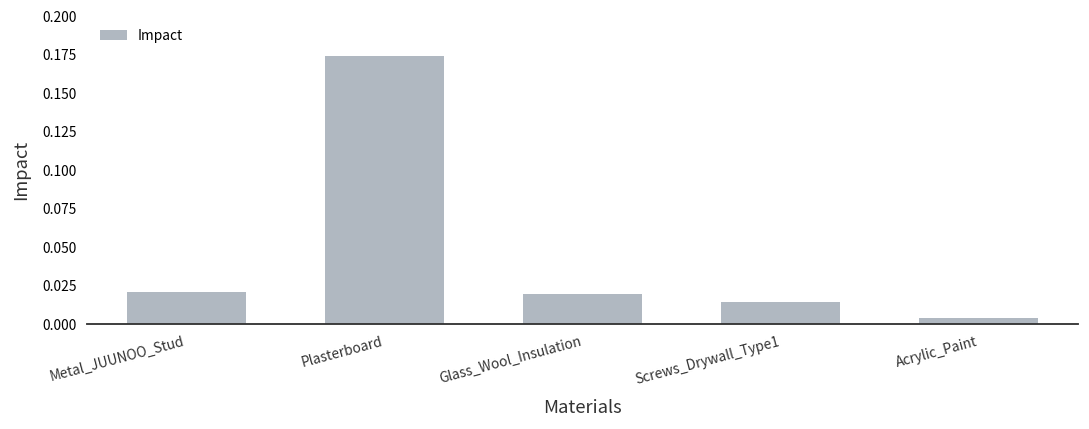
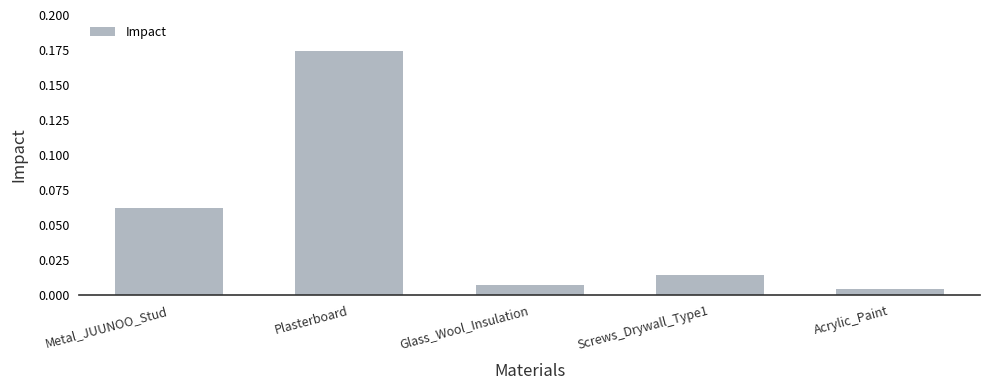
  {
-   "Metal_JUUNOO_Stud": 0.021,
+   "Metal_JUUNOO_Stud": 0.062,
    "Plasterboard": 0.174,
-   "Glass_Wool_Insulation": 0.020,
+   "Glass_Wool_Insulation": 0.007,
    "Screws_Drywall_Type1": 0.014,
    "Acrylic_Paint": 0.004
  }
